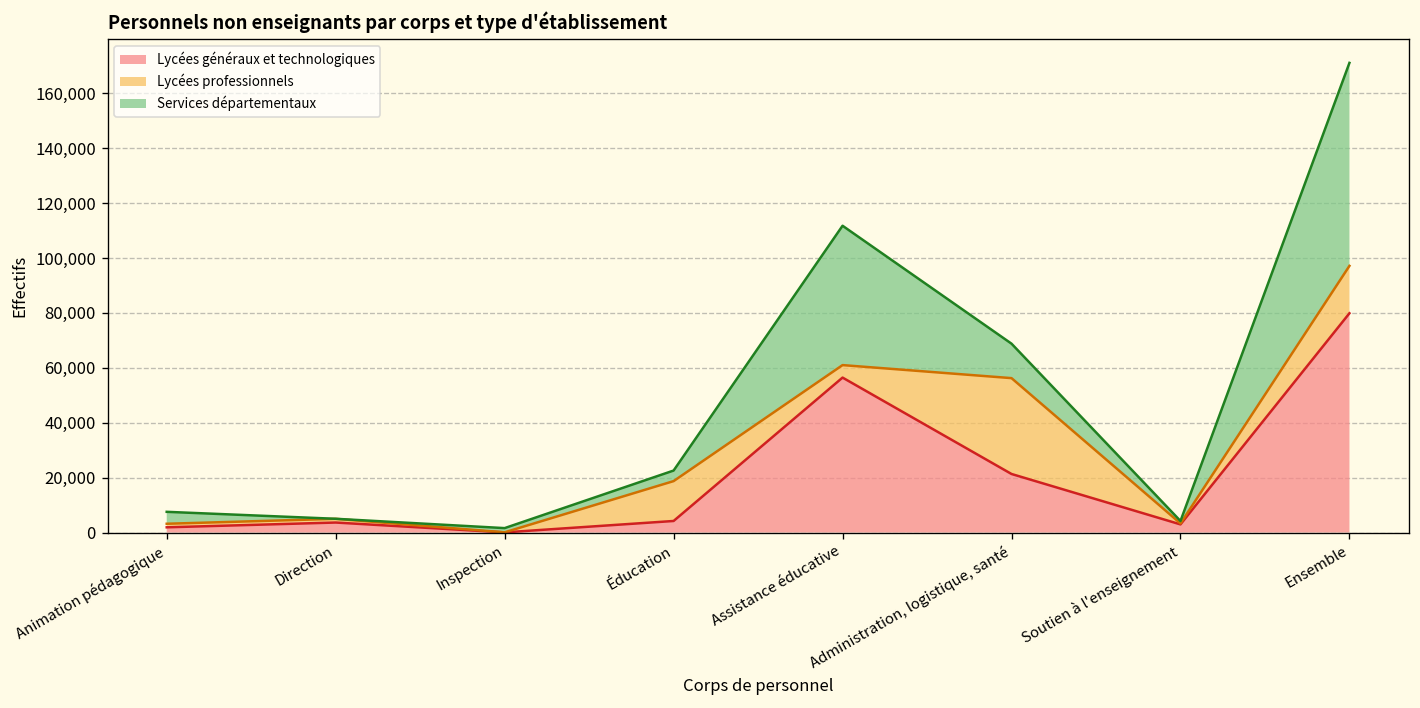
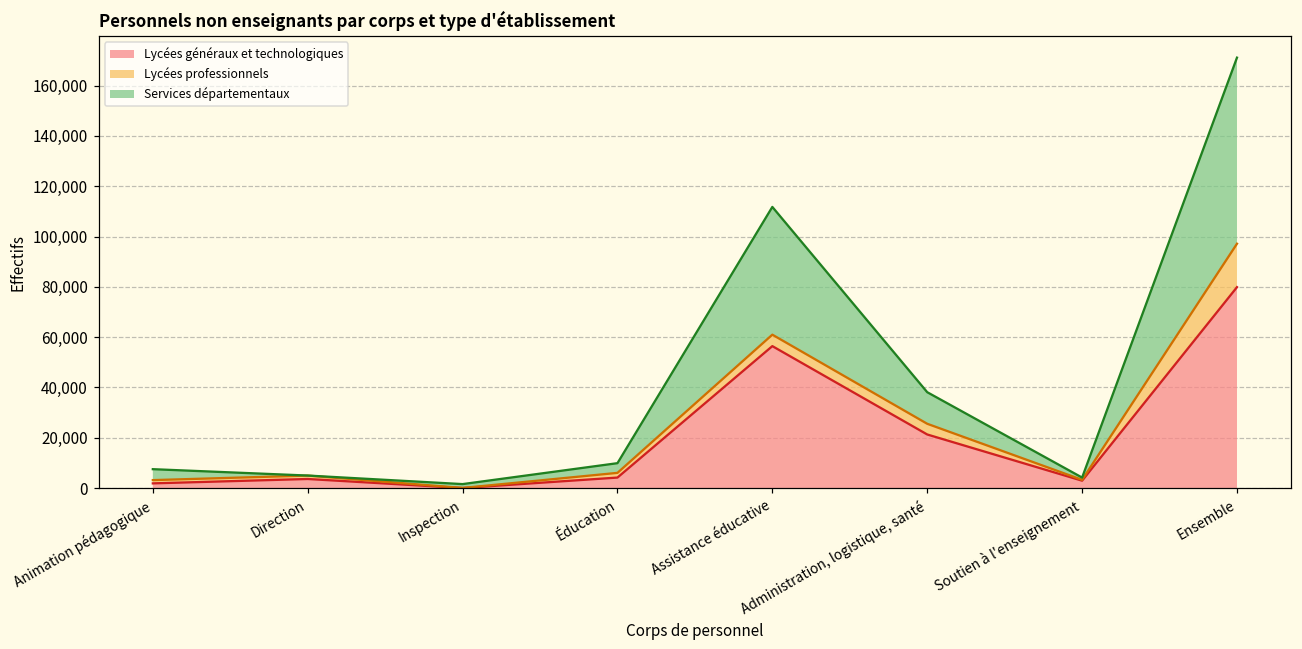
  {
    "Lycées généraux et technologiques": {
      "Animation pédagogique": "2,000",
      "Direction": "4,000",
      "Éducation": "4,000",
      "Assistance éducative": "56,000",
      "Administration, logistique, santé": "21,000",
      "Ensemble": "80,000"
    },
    "Lycées professionnels": {
      "Animation pédagogique": "1,000",
-     "Éducation": "15,000",
+     "Éducation": "2,000",
      "Assistance éducative": "5,000",
-     "Administration, logistique, santé": "35,000",
+     "Administration, logistique, santé": "4,000",
      "Ensemble": "17,000"
    },
    "Services départementaux": {
      "Animation pédagogique": "4,000",
      "Inspection": "2,000",
      "Éducation": "4,000",
      "Assistance éducative": "51,000",
      "Administration, logistique, santé": "13,000",
      "Ensemble": "74,000"
    }
  }
